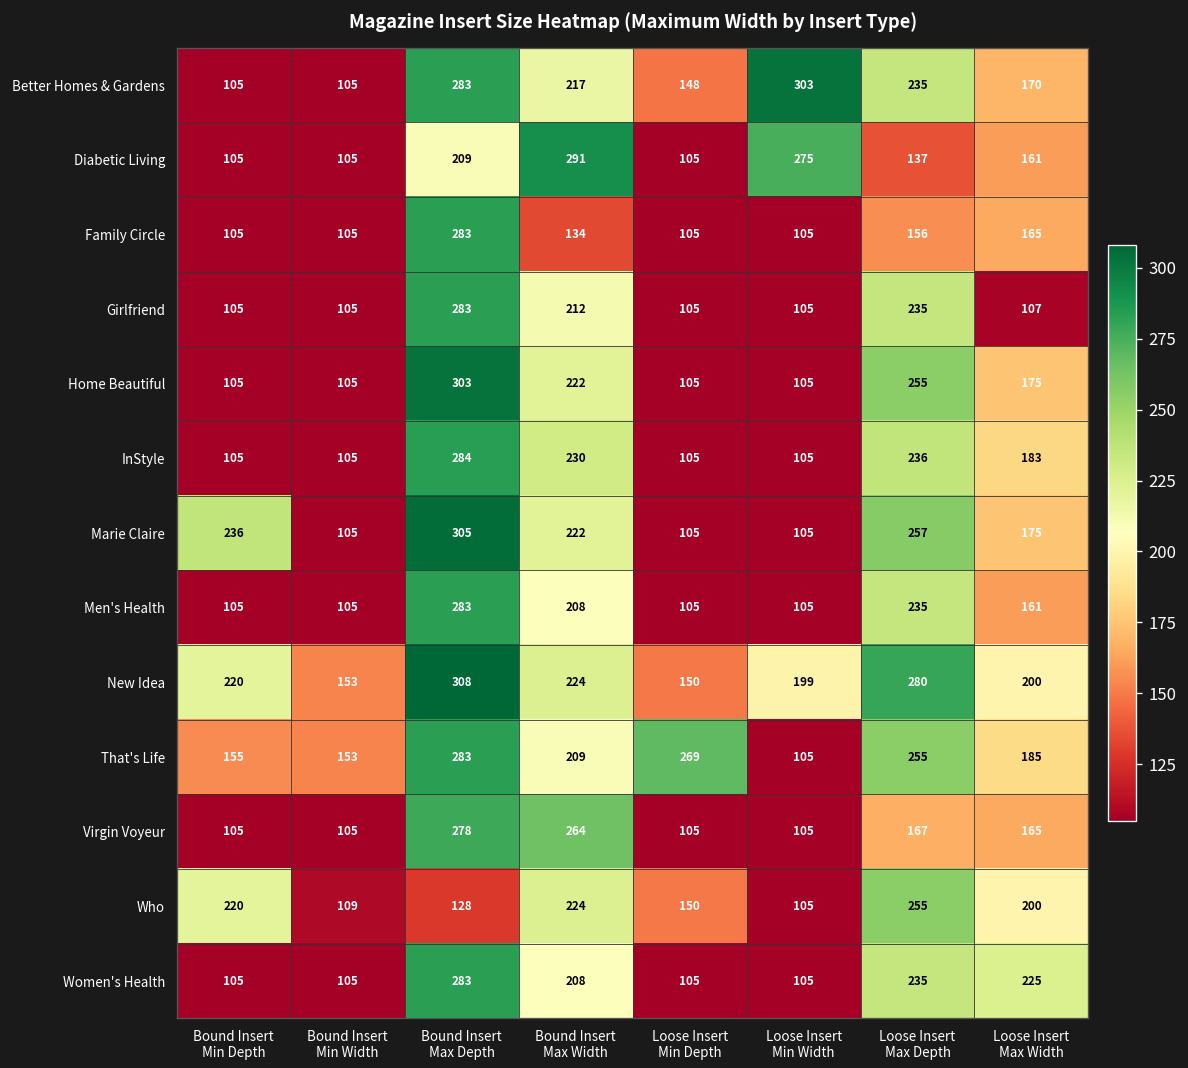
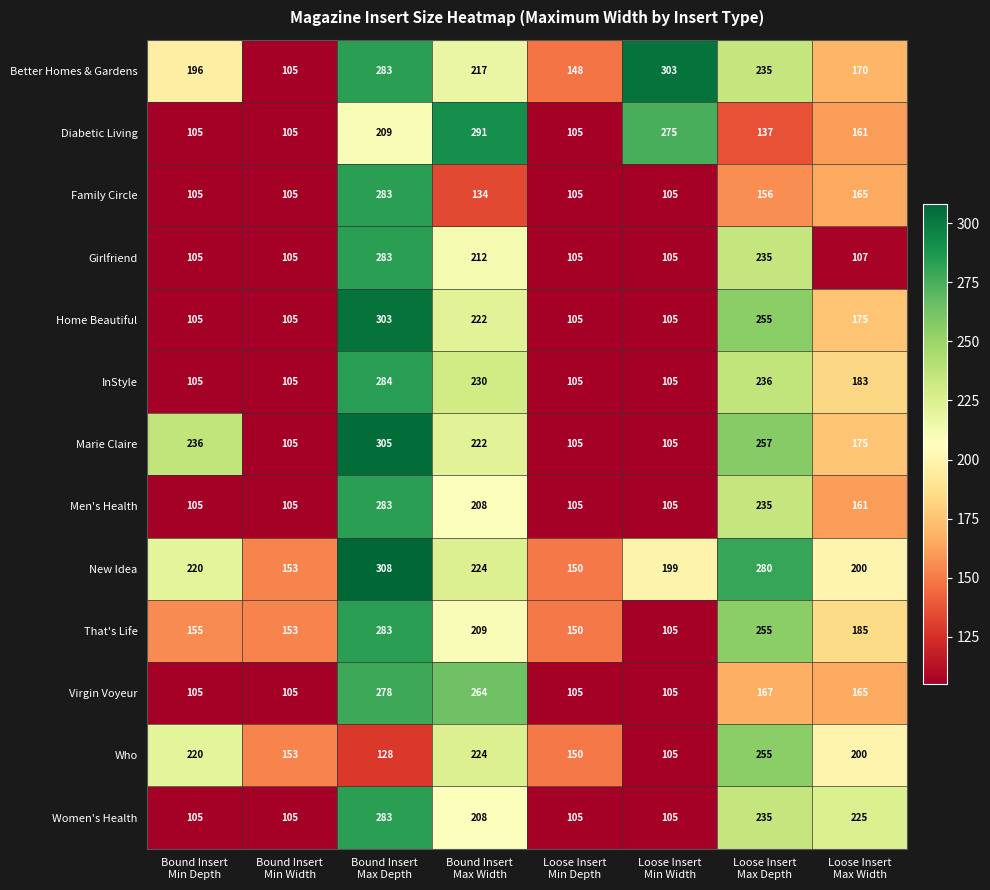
  {
    "Better Homes & Gardens": {
-     "Bound Insert Min Depth": 105,
+     "Bound Insert Min Depth": 196,
      "Bound Insert Min Width": 105,
      "Bound Insert Max Depth": 283,
      "Bound Insert Max Width": 217,
      "Loose Insert Min Depth": 148,
      "Loose Insert Min Width": 303,
      "Loose Insert Max Depth": 235,
      "Loose Insert Max Width": 170
    },
    "Diabetic Living": {
      "Bound Insert Min Depth": 105,
      "Bound Insert Min Width": 105,
      "Bound Insert Max Depth": 209,
      "Bound Insert Max Width": 291,
      "Loose Insert Min Depth": 105,
      "Loose Insert Min Width": 275,
      "Loose Insert Max Depth": 137,
      "Loose Insert Max Width": 161
    },
    "Family Circle": {
      "Bound Insert Min Depth": 105,
      "Bound Insert Min Width": 105,
      "Bound Insert Max Depth": 283,
      "Bound Insert Max Width": 134,
      "Loose Insert Min Depth": 105,
      "Loose Insert Min Width": 105,
      "Loose Insert Max Depth": 156,
      "Loose Insert Max Width": 165
    },
    "Girlfriend": {
      "Bound Insert Min Depth": 105,
      "Bound Insert Min Width": 105,
      "Bound Insert Max Depth": 283,
      "Bound Insert Max Width": 212,
      "Loose Insert Min Depth": 105,
      "Loose Insert Min Width": 105,
      "Loose Insert Max Depth": 235,
      "Loose Insert Max Width": 107
    },
    "Home Beautiful": {
      "Bound Insert Min Depth": 105,
      "Bound Insert Min Width": 105,
      "Bound Insert Max Depth": 303,
      "Bound Insert Max Width": 222,
      "Loose Insert Min Depth": 105,
      "Loose Insert Min Width": 105,
      "Loose Insert Max Depth": 255,
      "Loose Insert Max Width": 175
    },
    "InStyle": {
      "Bound Insert Min Depth": 105,
      "Bound Insert Min Width": 105,
      "Bound Insert Max Depth": 284,
      "Bound Insert Max Width": 230,
      "Loose Insert Min Depth": 105,
      "Loose Insert Min Width": 105,
      "Loose Insert Max Depth": 236,
      "Loose Insert Max Width": 183
    },
    "Marie Claire": {
      "Bound Insert Min Depth": 236,
      "Bound Insert Min Width": 105,
      "Bound Insert Max Depth": 305,
      "Bound Insert Max Width": 222,
      "Loose Insert Min Depth": 105,
      "Loose Insert Min Width": 105,
      "Loose Insert Max Depth": 257,
      "Loose Insert Max Width": 175
    },
    "Men's Health": {
      "Bound Insert Min Depth": 105,
      "Bound Insert Min Width": 105,
      "Bound Insert Max Depth": 283,
      "Bound Insert Max Width": 208,
      "Loose Insert Min Depth": 105,
      "Loose Insert Min Width": 105,
      "Loose Insert Max Depth": 235,
      "Loose Insert Max Width": 161
    },
    "New Idea": {
      "Bound Insert Min Depth": 220,
      "Bound Insert Min Width": 153,
      "Bound Insert Max Depth": 308,
      "Bound Insert Max Width": 224,
      "Loose Insert Min Depth": 150,
      "Loose Insert Min Width": 199,
      "Loose Insert Max Depth": 280,
      "Loose Insert Max Width": 200
    },
    "That's Life": {
      "Bound Insert Min Depth": 155,
      "Bound Insert Min Width": 153,
      "Bound Insert Max Depth": 283,
      "Bound Insert Max Width": 209,
-     "Loose Insert Min Depth": 269,
+     "Loose Insert Min Depth": 150,
      "Loose Insert Min Width": 105,
      "Loose Insert Max Depth": 255,
      "Loose Insert Max Width": 185
    },
    "Virgin Voyeur": {
      "Bound Insert Min Depth": 105,
      "Bound Insert Min Width": 105,
      "Bound Insert Max Depth": 278,
      "Bound Insert Max Width": 264,
      "Loose Insert Min Depth": 105,
      "Loose Insert Min Width": 105,
      "Loose Insert Max Depth": 167,
      "Loose Insert Max Width": 165
    },
    "Who": {
      "Bound Insert Min Depth": 220,
-     "Bound Insert Min Width": 109,
+     "Bound Insert Min Width": 153,
      "Bound Insert Max Depth": 128,
      "Bound Insert Max Width": 224,
      "Loose Insert Min Depth": 150,
      "Loose Insert Min Width": 105,
      "Loose Insert Max Depth": 255,
      "Loose Insert Max Width": 200
    },
    "Women's Health": {
      "Bound Insert Min Depth": 105,
      "Bound Insert Min Width": 105,
      "Bound Insert Max Depth": 283,
      "Bound Insert Max Width": 208,
      "Loose Insert Min Depth": 105,
      "Loose Insert Min Width": 105,
      "Loose Insert Max Depth": 235,
      "Loose Insert Max Width": 225
    }
  }
